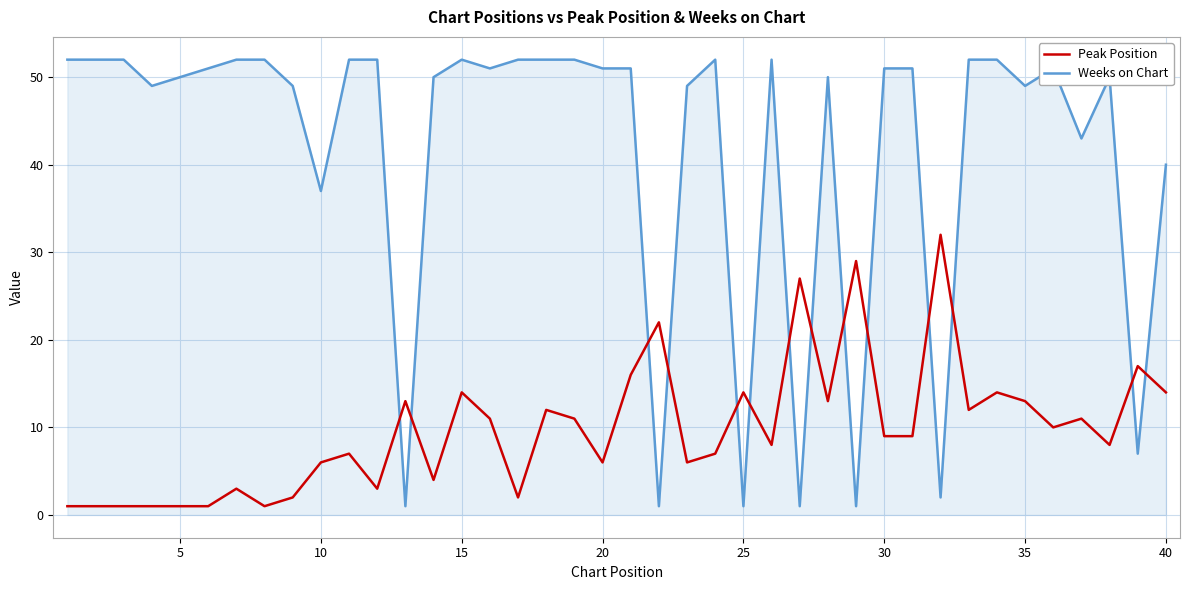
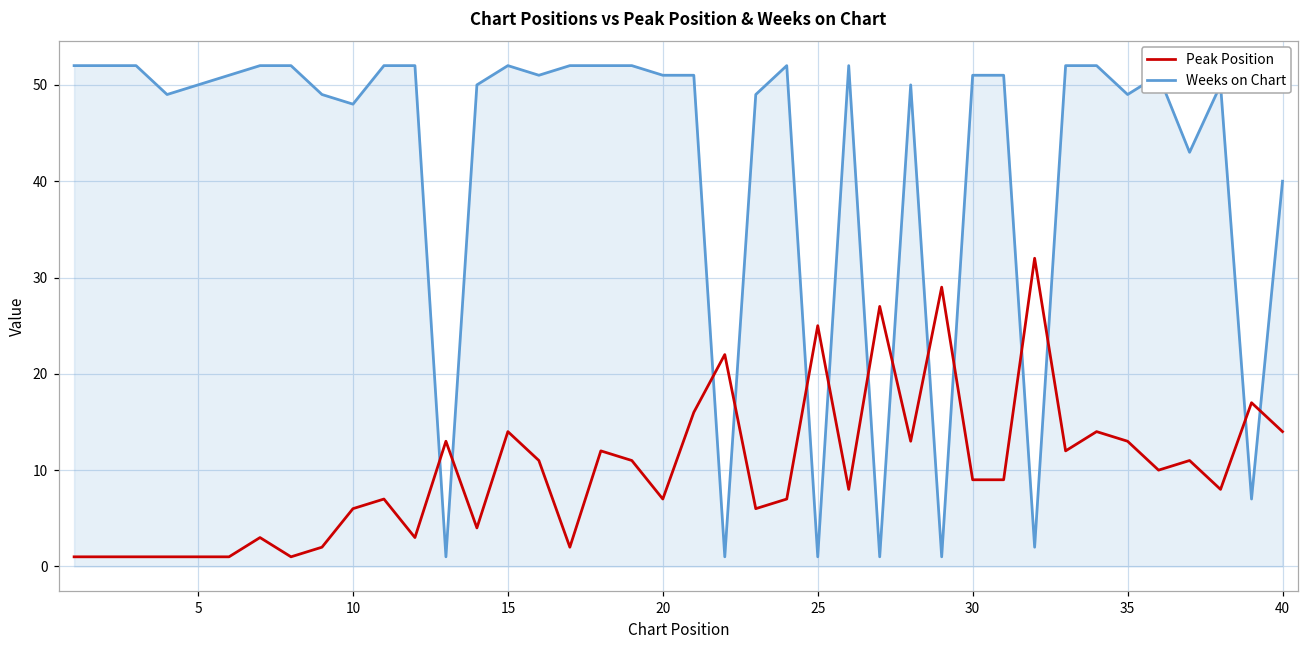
  {
    "Peak Position": {
      "5": 1,
      "10": 6,
      "15": 14,
-     "20": 6,
-     "25": 14,
+     "20": 7,
+     "25": 25,
      "30": 9,
      "35": 13,
      "40": 14
    },
    "Weeks on Chart": {
      "5": 50,
-     "10": 37,
+     "10": 48,
      "15": 52,
      "20": 51,
      "25": 1,
      "30": 51,
      "35": 49,
      "40": 40
    }
  }
